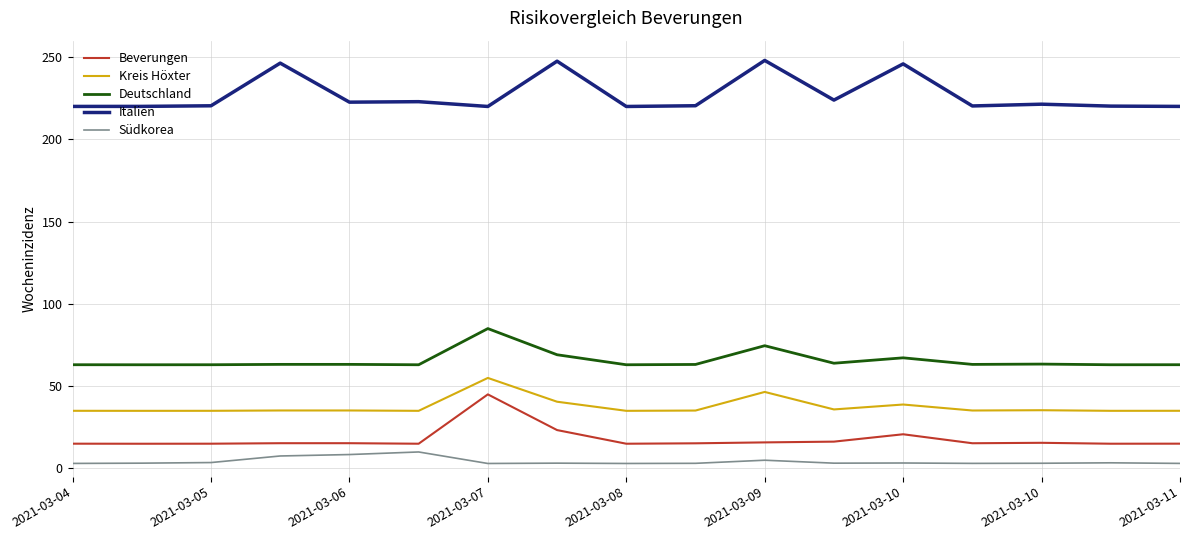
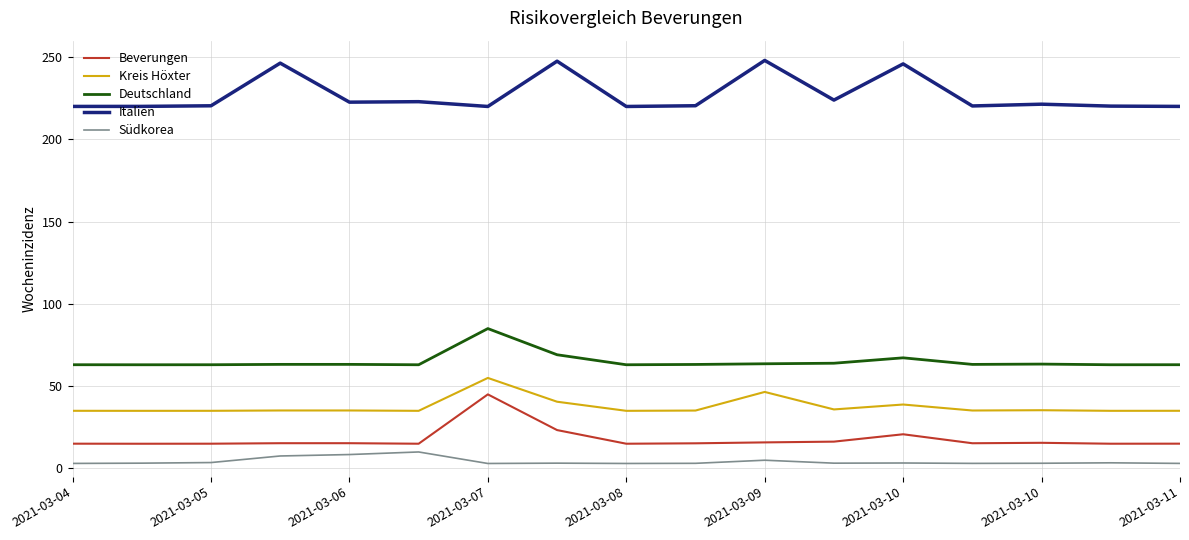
  {
    "Beverungen": {
      "2021-03-04": 15,
      "2021-03-05": 15,
      "2021-03-06": 15,
      "2021-03-07": 45,
      "2021-03-08": 15,
      "2021-03-09": 16,
      "2021-03-11": 15
    },
    "Kreis Höxter": {
      "2021-03-04": 35,
      "2021-03-05": 35,
      "2021-03-06": 35,
      "2021-03-07": 55,
      "2021-03-08": 35,
      "2021-03-09": 46,
      "2021-03-11": 35
    },
    "Deutschland": {
      "2021-03-04": 63,
      "2021-03-05": 63,
      "2021-03-06": 63,
      "2021-03-07": 85,
      "2021-03-08": 63,
-     "2021-03-09": 75,
+     "2021-03-09": 64,
      "2021-03-11": 63
    },
    "Italien": {
      "2021-03-04": 220,
      "2021-03-05": 220,
      "2021-03-06": 223,
      "2021-03-07": 220,
      "2021-03-08": 220,
      "2021-03-09": 248,
      "2021-03-11": 220
    },
    "Südkorea": {
      "2021-03-04": 3,
      "2021-03-05": 4,
      "2021-03-06": 8,
      "2021-03-07": 3,
      "2021-03-08": 3,
      "2021-03-09": 5,
      "2021-03-11": 3
    }
  }
